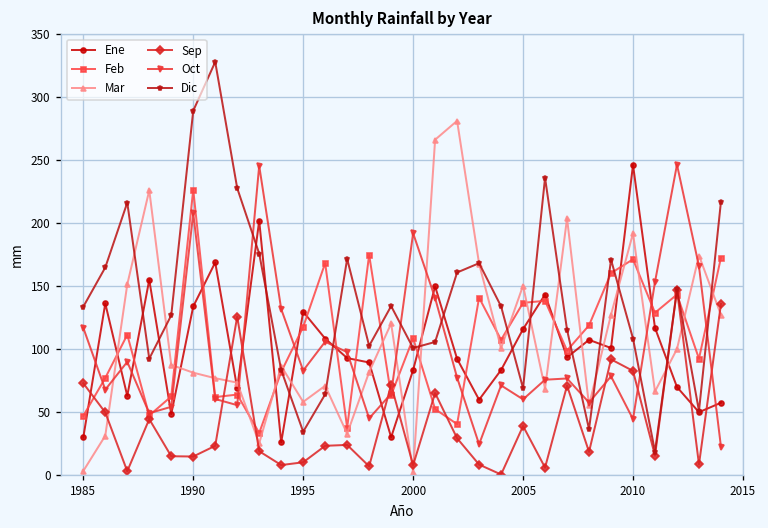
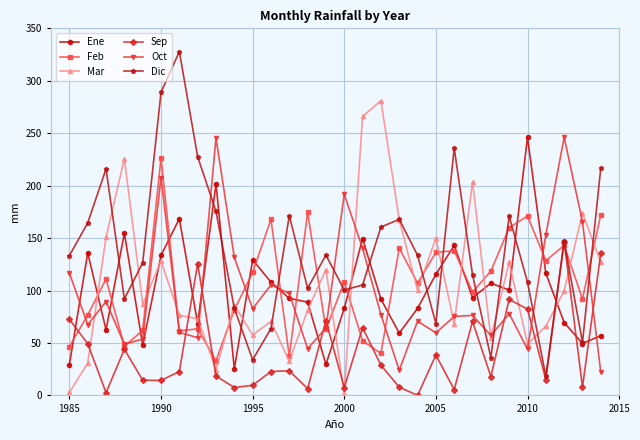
  {
    "Mar": {
      "1985": 3,
-     "1990": 81,
+     "1990": 128,
      "1995": 58,
      "2000": 2,
      "2005": 150,
-     "2010": 192
+     "2010": 49
    }
  }
